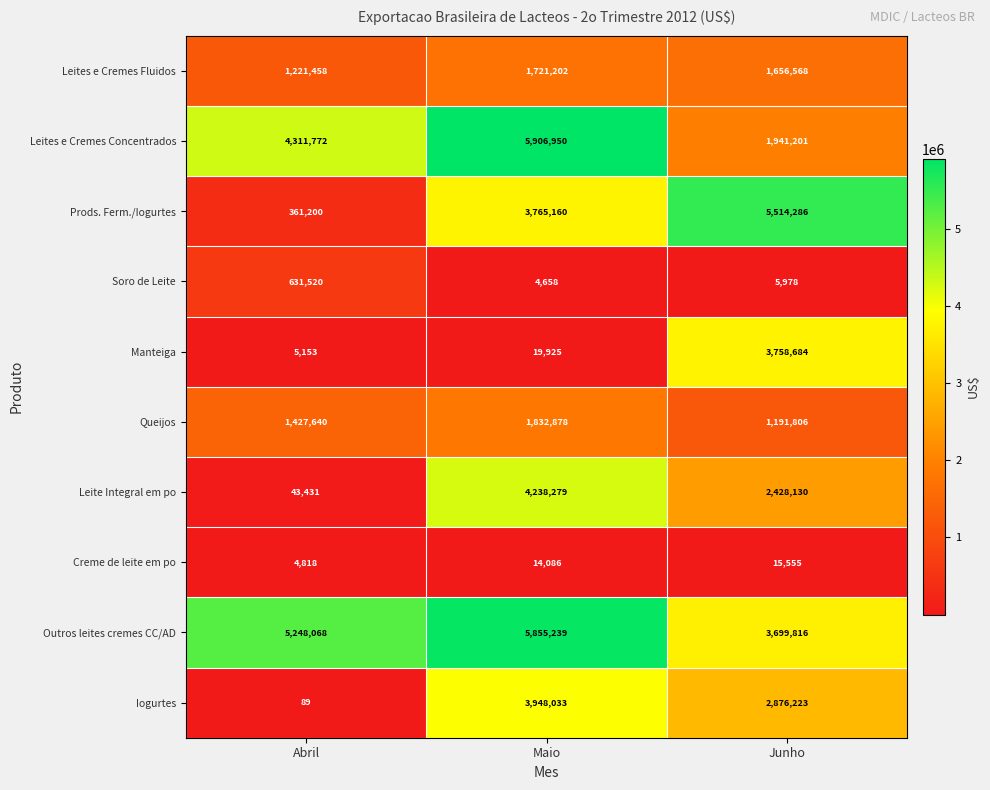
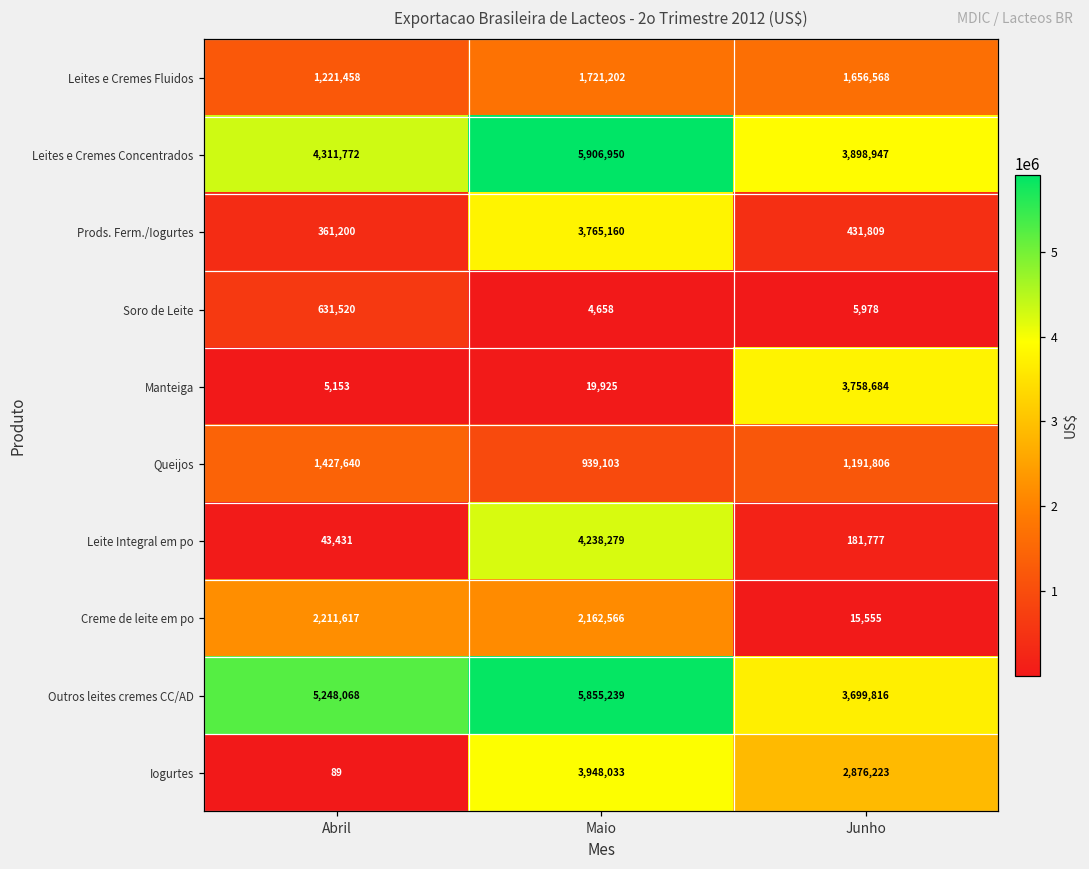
  {
    "Leites e Cremes Fluidos": {
      "Abril": "1,221,458",
      "Maio": "1,721,202",
      "Junho": "1,656,568"
    },
    "Leites e Cremes Concentrados": {
      "Abril": "4,311,772",
      "Maio": "5,906,950",
-     "Junho": "1,941,201"
+     "Junho": "3,898,947"
    },
    "Prods. Ferm./Iogurtes": {
      "Abril": "361,200",
      "Maio": "3,765,160",
-     "Junho": "5,514,286"
+     "Junho": "431,809"
    },
    "Soro de Leite": {
      "Abril": "631,520",
      "Maio": "4,658",
      "Junho": "5,978"
    },
    "Manteiga": {
      "Abril": "5,153",
      "Maio": "19,925",
      "Junho": "3,758,684"
    },
    "Queijos": {
      "Abril": "1,427,640",
-     "Maio": "1,832,878",
+     "Maio": "939,103",
      "Junho": "1,191,806"
    },
    "Leite Integral em po": {
      "Abril": "43,431",
      "Maio": "4,238,279",
-     "Junho": "2,428,130"
+     "Junho": "181,777"
    },
    "Creme de leite em po": {
-     "Abril": "4,818",
-     "Maio": "14,086",
+     "Abril": "2,211,617",
+     "Maio": "2,162,566",
      "Junho": "15,555"
    },
    "Outros leites cremes CC/AD": {
      "Abril": "5,248,068",
      "Maio": "5,855,239",
      "Junho": "3,699,816"
    },
    "Iogurtes": {
      "Abril": "89",
      "Maio": "3,948,033",
      "Junho": "2,876,223"
    }
  }
